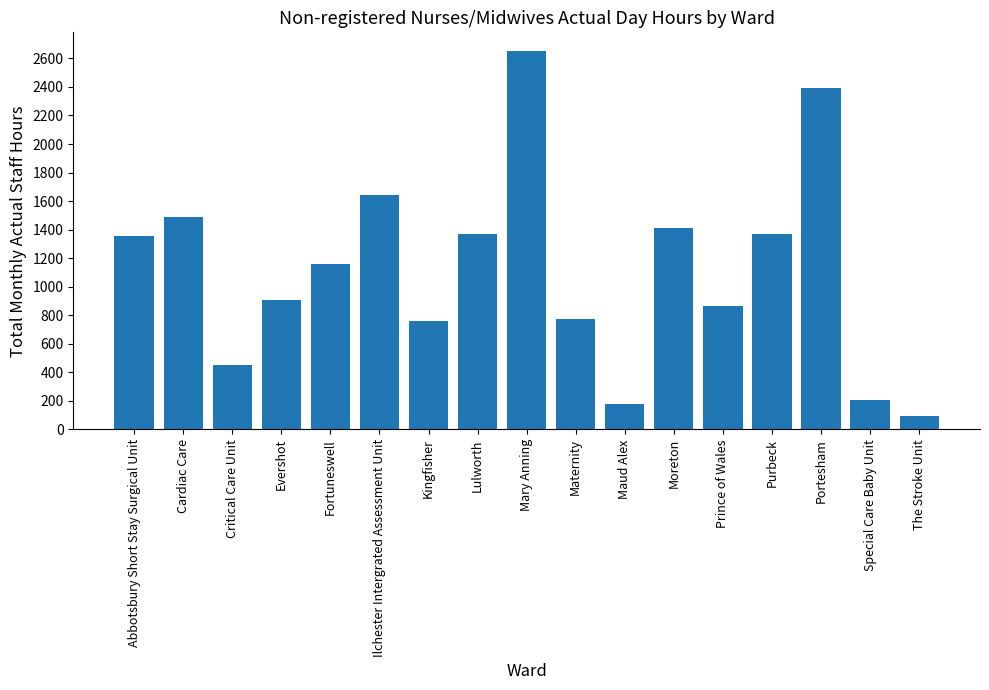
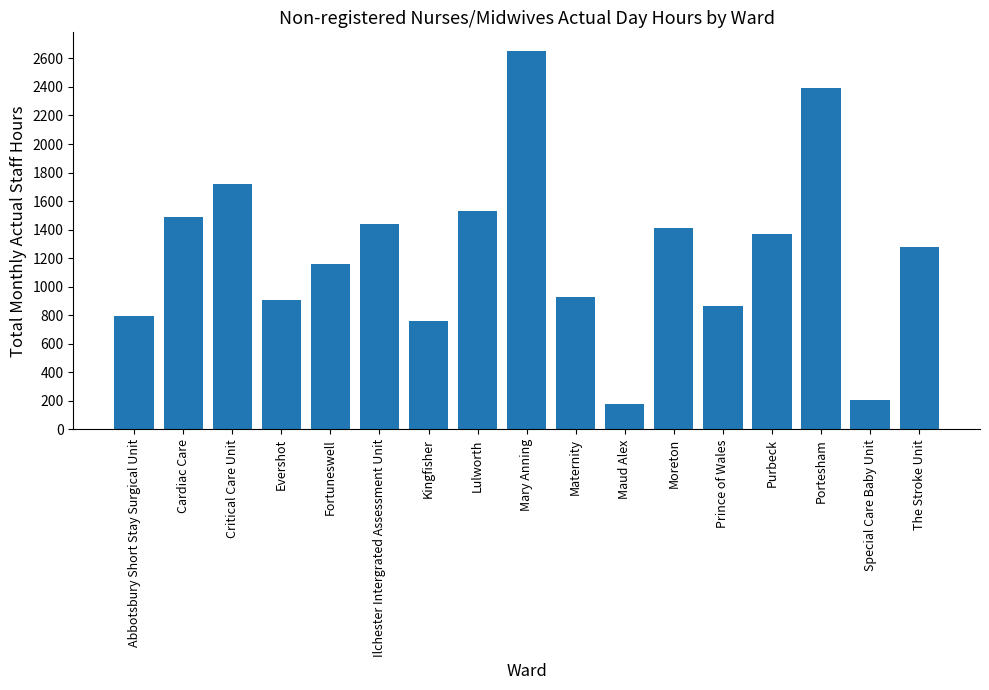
  {
-   "Abbotsbury Short Stay Surgical Unit": 1360,
+   "Abbotsbury Short Stay Surgical Unit": 800,
    "Cardiac Care": 1490,
-   "Critical Care Unit": 450,
+   "Critical Care Unit": 1720,
    "Evershot": 910,
    "Fortuneswell": 1160,
-   "Ilchester Intergrated Assessment Unit": 1640,
+   "Ilchester Intergrated Assessment Unit": 1440,
    "Kingfisher": 760,
-   "Lulworth": 1370,
+   "Lulworth": 1530,
    "Mary Anning": 2650,
-   "Maternity": 780,
+   "Maternity": 930,
    "Maud Alex": 180,
    "Moreton": 1410,
    "Prince of Wales": 870,
    "Purbeck": 1370,
    "Portesham": 2390,
    "Special Care Baby Unit": 210,
-   "The Stroke Unit": 100
+   "The Stroke Unit": 1280
  }
